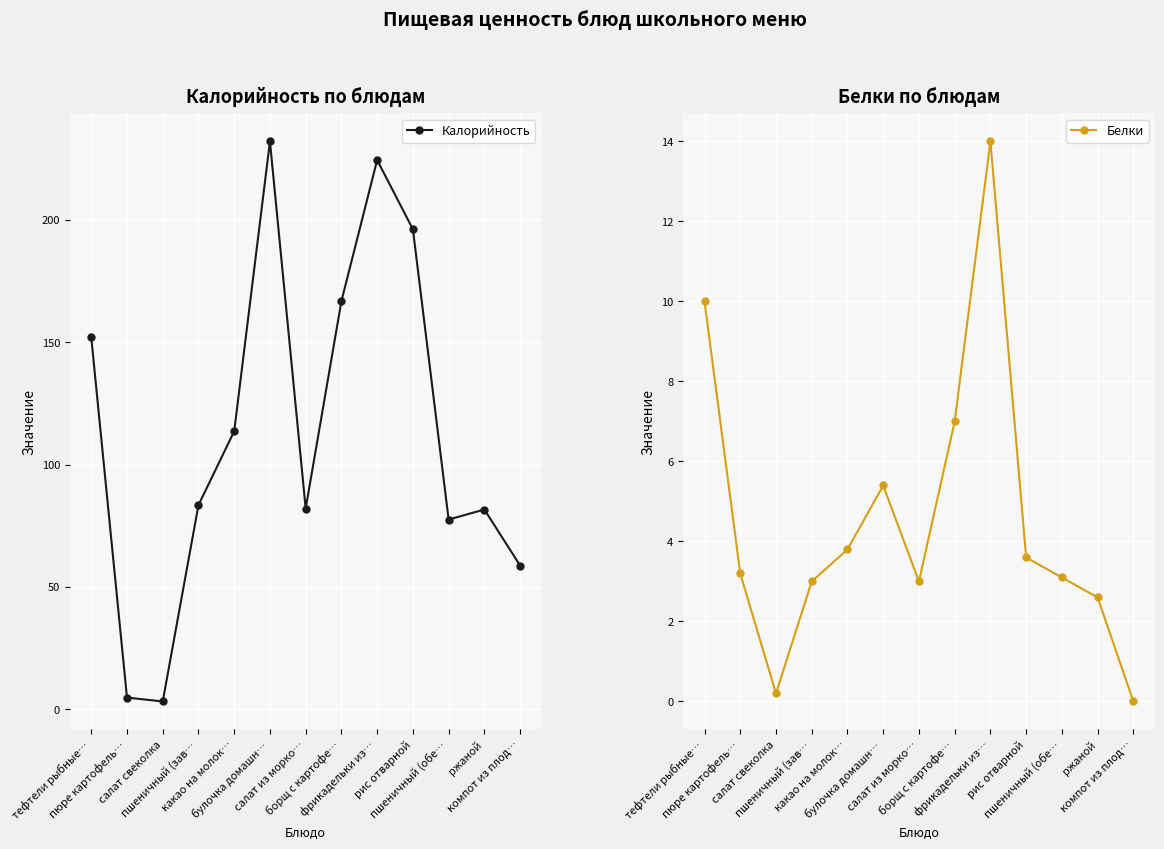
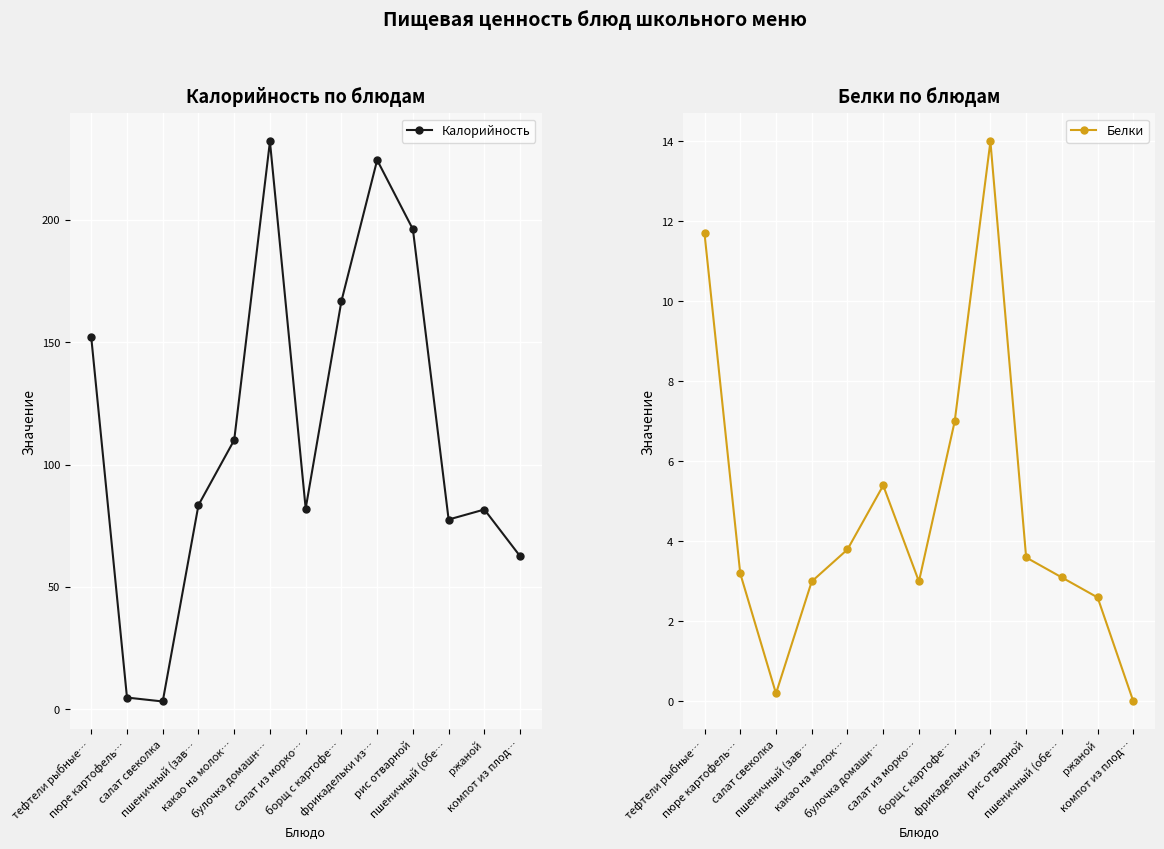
  {
    "Калорийность по блюдам": {
      "тефтели рыбные…": 152,
      "пюре картофель…": 5,
      "салат свеколка": 3,
      "пшеничный (зав…": 83,
-     "какао на молок…": 114,
+     "какао на молок…": 110,
      "булочка домашн…": 232,
      "салат из морко…": 82,
      "борщ с картофе…": 167,
      "фрикадельки из…": 225,
      "рис отварной": 196,
      "пшеничный (обе…": 78,
      "ржаной": 82,
-     "компот из плод…": 59
+     "компот из плод…": 63
    },
    "Белки по блюдам": {
-     "тефтели рыбные…": 10.0,
+     "тефтели рыбные…": 11.7,
      "пюре картофель…": 3.2,
      "салат свеколка": 0.2,
      "пшеничный (зав…": 3.0,
      "какао на молок…": 3.8,
      "булочка домашн…": 5.4,
      "салат из морко…": 3.0,
      "борщ с картофе…": 7.0,
      "фрикадельки из…": 14.0,
      "рис отварной": 3.6,
      "пшеничный (обе…": 3.1,
      "ржаной": 2.6,
      "компот из плод…": 0.0
    }
  }
